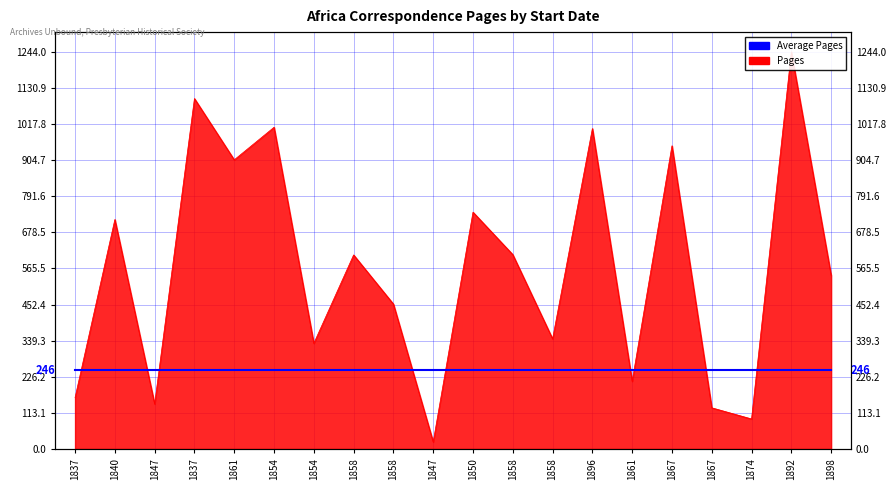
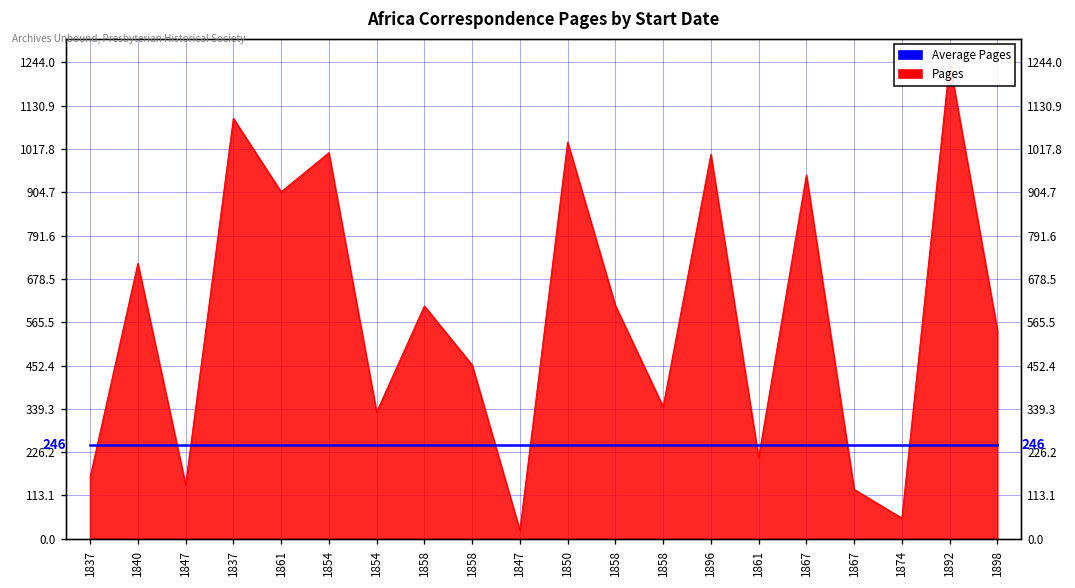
  {
    "Pages": {
      "1840": 720,
-     "1850": 740,
+     "1850": 1040,
      "1896": 1000,
-     "1874": 90,
+     "1874": 50,
      "1898": 540
    },
    "Average Pages": {
      "1898": 246
    }
  }
